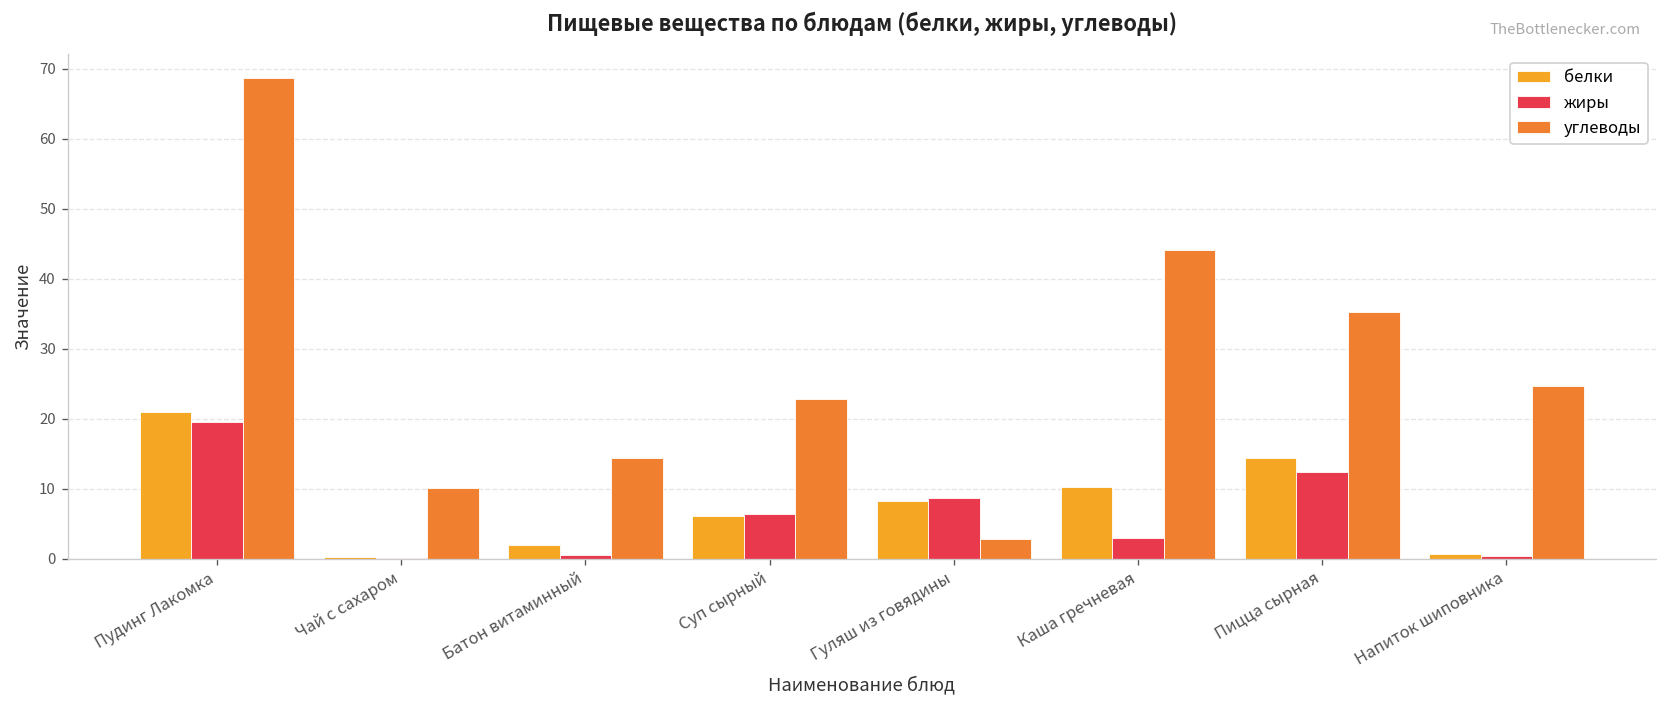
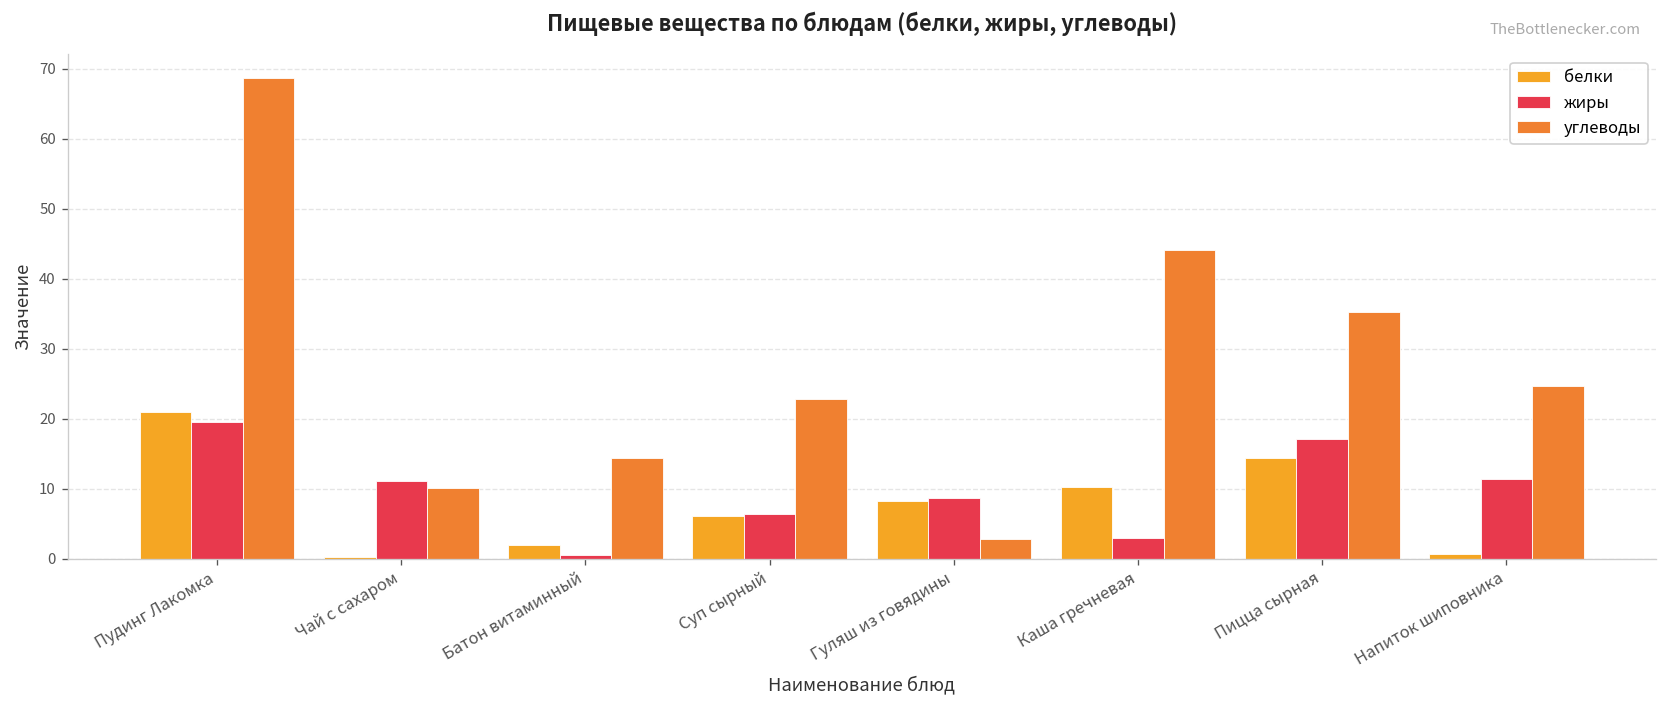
  {
    "жиры": {
      "Пудинг Лакомка": 20,
-     "Чай с сахаром": 0,
+     "Чай с сахаром": 11,
      "Батон витаминный": 1,
      "Суп сырный": 6,
      "Гуляш из говядины": 9,
      "Каша гречневая": 3,
-     "Пицца сырная": 12,
-     "Напиток шиповника": 0
+     "Пицца сырная": 17,
+     "Напиток шиповника": 11
    }
  }
